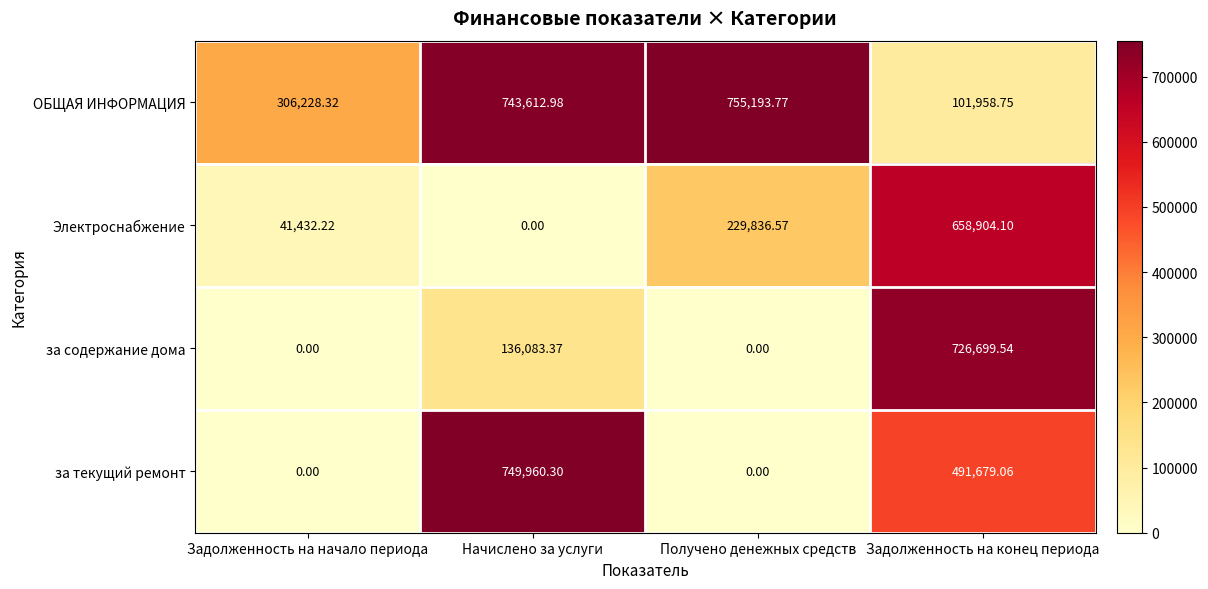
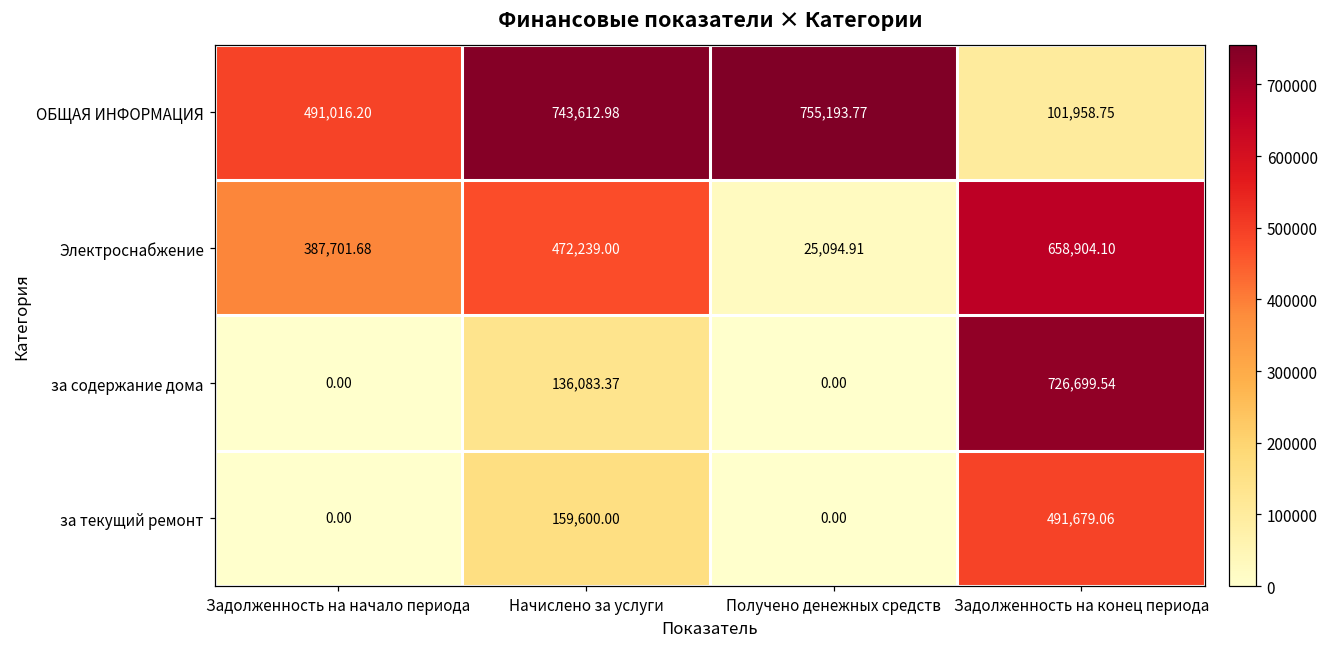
  {
    "ОБЩАЯ ИНФОРМАЦИЯ": {
-     "Задолженность на начало периода": "306,228.32",
+     "Задолженность на начало периода": "491,016.20",
      "Начислено за услуги": "743,612.98",
      "Получено денежных средств": "755,193.77",
      "Задолженность на конец периода": "101,958.75"
    },
    "Электроснабжение": {
-     "Задолженность на начало периода": "41,432.22",
-     "Начислено за услуги": "0.00",
-     "Получено денежных средств": "229,836.57",
+     "Задолженность на начало периода": "387,701.68",
+     "Начислено за услуги": "472,239.00",
+     "Получено денежных средств": "25,094.91",
      "Задолженность на конец периода": "658,904.10"
    },
    "за содержание дома": {
      "Задолженность на начало периода": "0.00",
      "Начислено за услуги": "136,083.37",
      "Получено денежных средств": "0.00",
      "Задолженность на конец периода": "726,699.54"
    },
    "за текущий ремонт": {
      "Задолженность на начало периода": "0.00",
-     "Начислено за услуги": "749,960.30",
+     "Начислено за услуги": "159,600.00",
      "Получено денежных средств": "0.00",
      "Задолженность на конец периода": "491,679.06"
    }
  }
